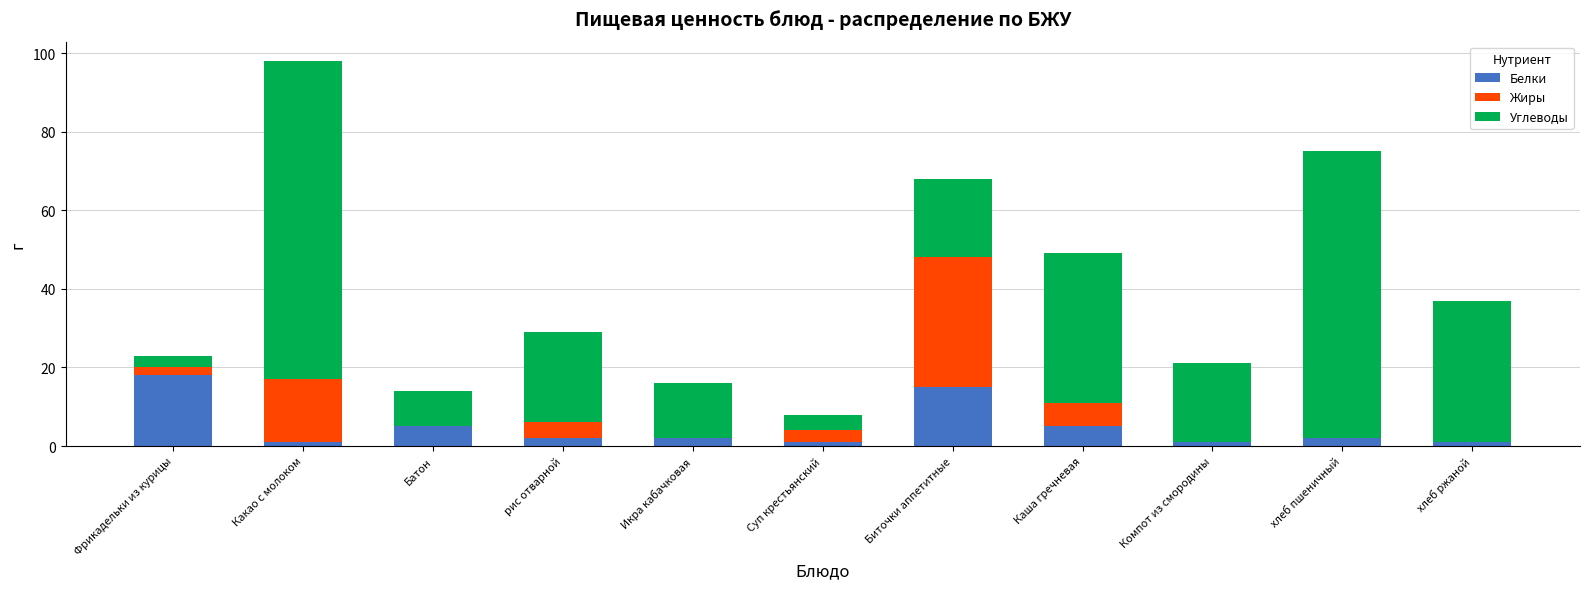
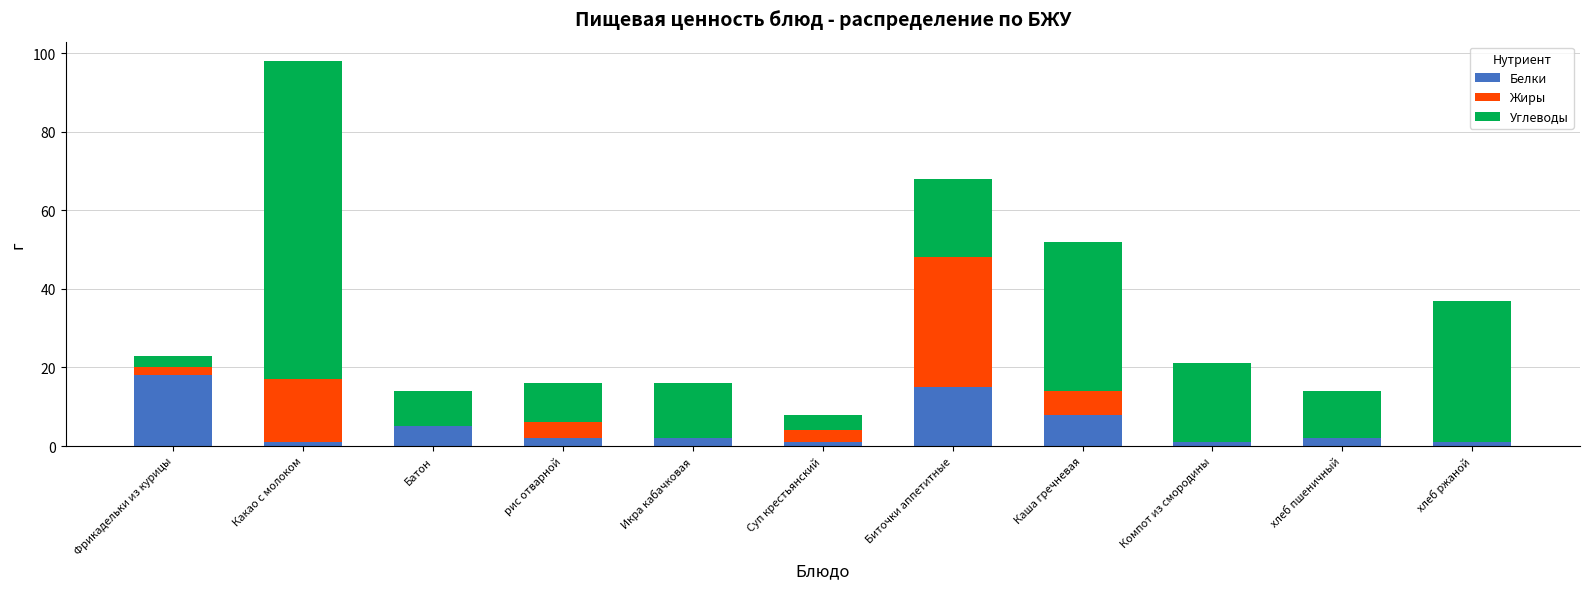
  {
    "Белки": {
      "Фрикадельки из курицы": 18,
      "Какао с молоком": 1,
      "Батон": 5,
      "рис отварной": 2,
      "Икра кабачковая": 2,
      "Суп крестьянский": 1,
      "Биточки аппетитные": 15,
-     "Каша гречневая": 5,
+     "Каша гречневая": 8,
      "Компот из смородины": 1,
      "хлеб пшеничный": 2,
      "хлеб ржаной": 1
    },
    "Жиры": {
      "Фрикадельки из курицы": 2,
      "Какао с молоком": 16,
      "Батон": 0,
      "рис отварной": 4,
      "Икра кабачковая": 0,
      "Суп крестьянский": 3,
      "Биточки аппетитные": 33,
      "Каша гречневая": 6,
      "Компот из смородины": 0,
      "хлеб пшеничный": 0,
      "хлеб ржаной": 0
    },
    "Углеводы": {
      "Фрикадельки из курицы": 3,
      "Какао с молоком": 81,
      "Батон": 9,
-     "рис отварной": 23,
+     "рис отварной": 10,
      "Икра кабачковая": 14,
      "Суп крестьянский": 4,
      "Биточки аппетитные": 20,
      "Каша гречневая": 38,
      "Компот из смородины": 20,
-     "хлеб пшеничный": 73,
+     "хлеб пшеничный": 12,
      "хлеб ржаной": 36
    }
  }
